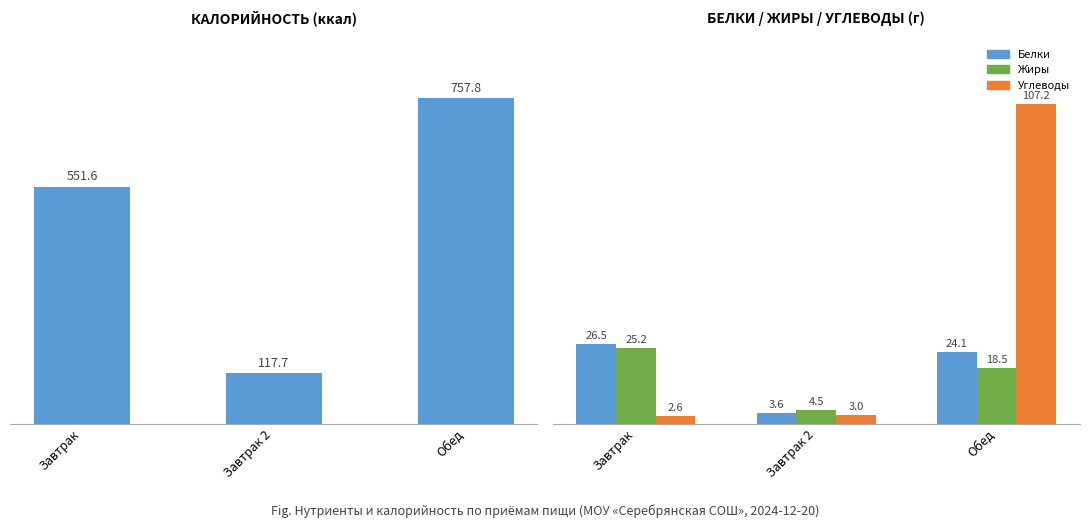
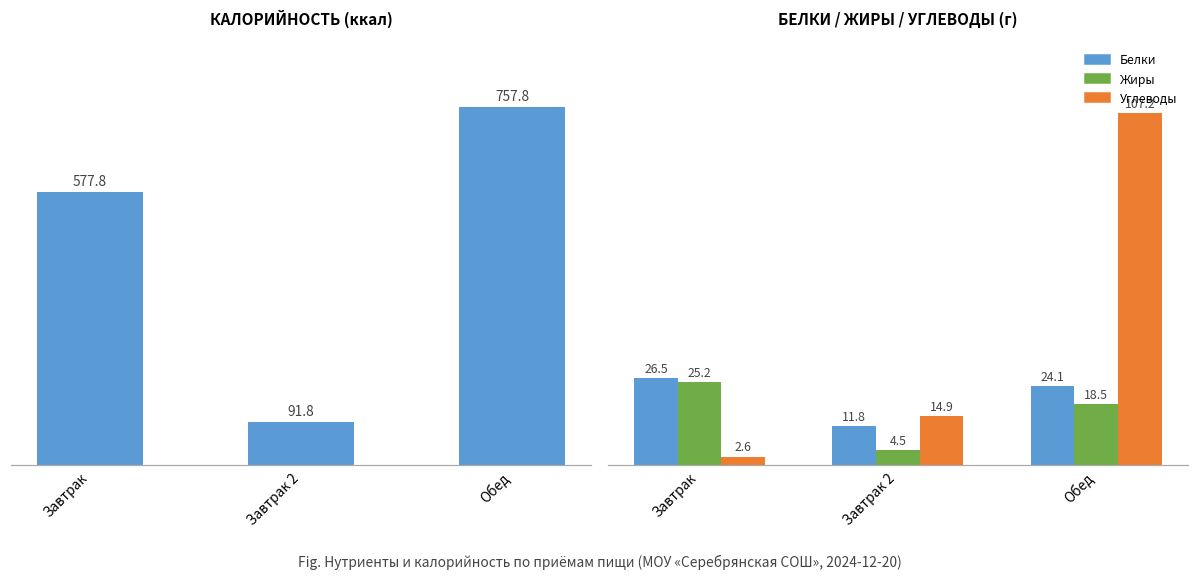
  {
    "КАЛОРИЙНОСТЬ (ккал)": {
-     "Завтрак": 551.6,
-     "Завтрак 2": 117.7,
+     "Завтрак": 577.8,
+     "Завтрак 2": 91.8,
      "Обед": 757.8
    },
    "БЕЛКИ / ЖИРЫ / УГЛЕВОДЫ (г)": {
      "Белки": {
        "Завтрак": 26.5,
-       "Завтрак 2": 3.6,
+       "Завтрак 2": 11.8,
        "Обед": 24.1
      },
      "Жиры": {
        "Завтрак": 25.2,
        "Завтрак 2": 4.5,
        "Обед": 18.5
      },
      "Углеводы": {
        "Завтрак": 2.6,
-       "Завтрак 2": 3.0,
+       "Завтрак 2": 14.9,
        "Обед": 107.2
      }
    }
  }
